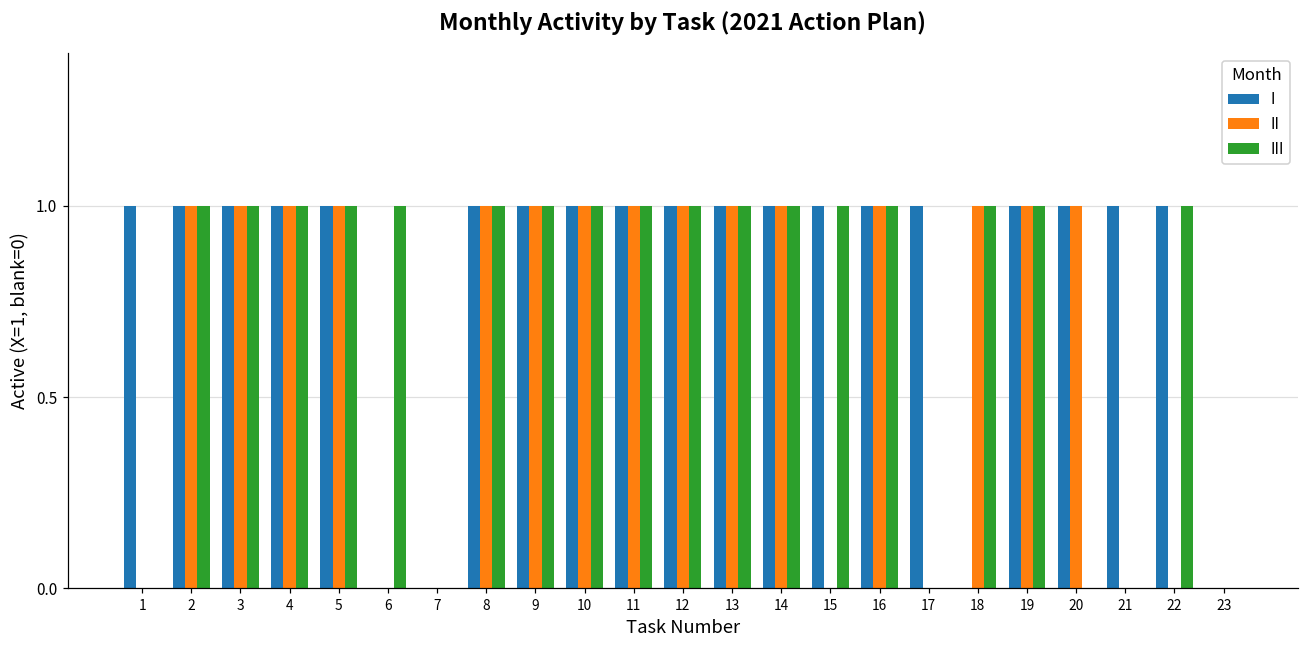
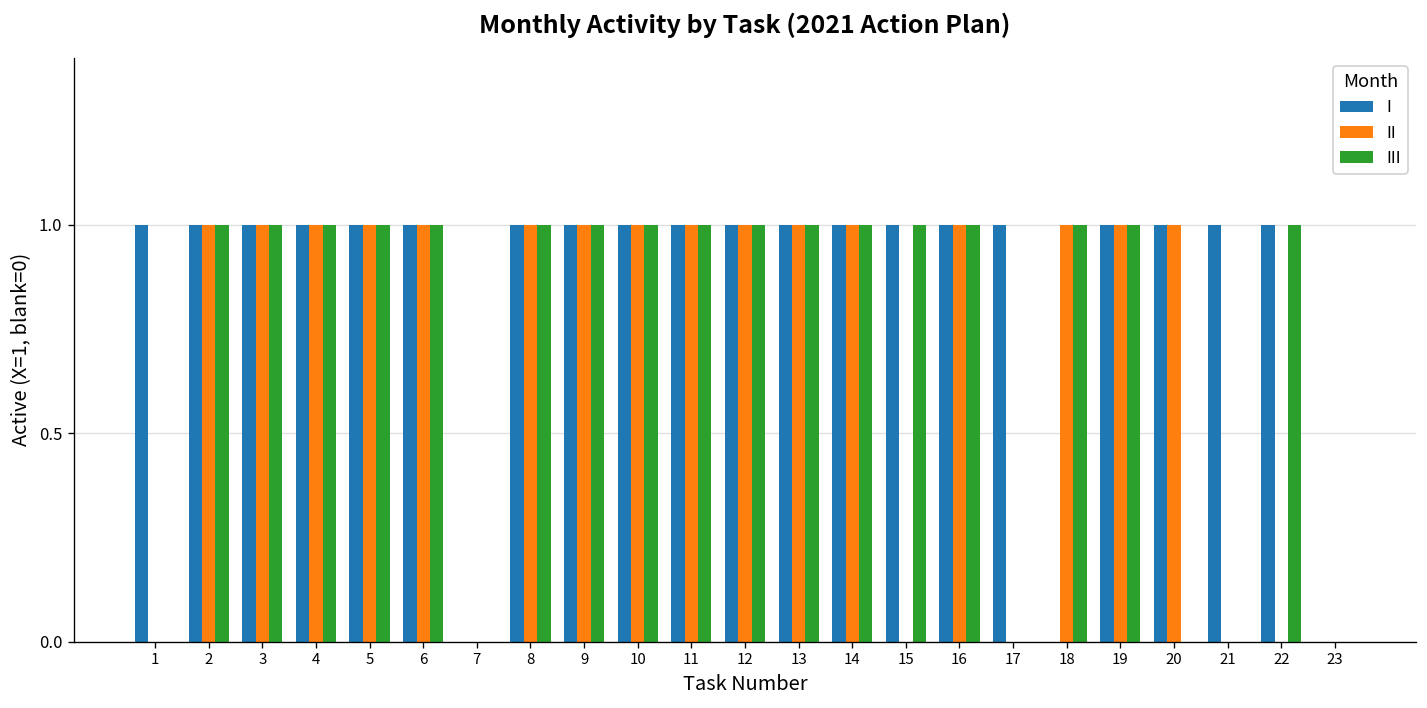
  {
    "I": {
      "1": 1,
      "2": 1,
      "3": 1,
      "4": 1,
      "5": 1,
-     "6": 0,
+     "6": 1,
      "7": 0,
      "8": 1,
      "9": 1,
      "10": 1,
      "11": 1,
      "12": 1,
      "13": 1,
      "14": 1,
      "15": 1,
      "16": 1,
      "17": 1,
      "18": 0,
      "19": 1,
      "20": 1,
      "21": 1,
      "22": 1,
      "23": 0
    },
    "II": {
      "1": 0,
      "2": 1,
      "3": 1,
      "4": 1,
      "5": 1,
-     "6": 0,
+     "6": 1,
      "7": 0,
      "8": 1,
      "9": 1,
      "10": 1,
      "11": 1,
      "12": 1,
      "13": 1,
      "14": 1,
      "15": 0,
      "16": 1,
      "17": 0,
      "18": 1,
      "19": 1,
      "20": 1,
      "21": 0,
      "22": 0,
      "23": 0
    },
    "III": {
      "1": 0,
      "2": 1,
      "3": 1,
      "4": 1,
      "5": 1,
      "6": 1,
      "7": 0,
      "8": 1,
      "9": 1,
      "10": 1,
      "11": 1,
      "12": 1,
      "13": 1,
      "14": 1,
      "15": 1,
      "16": 1,
      "17": 0,
      "18": 1,
      "19": 1,
      "20": 0,
      "21": 0,
      "22": 1,
      "23": 0
    }
  }
